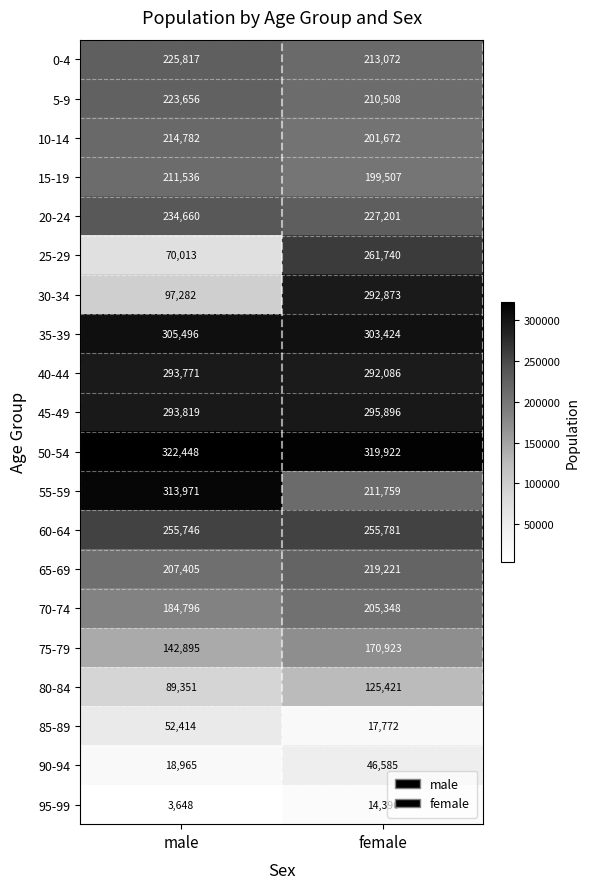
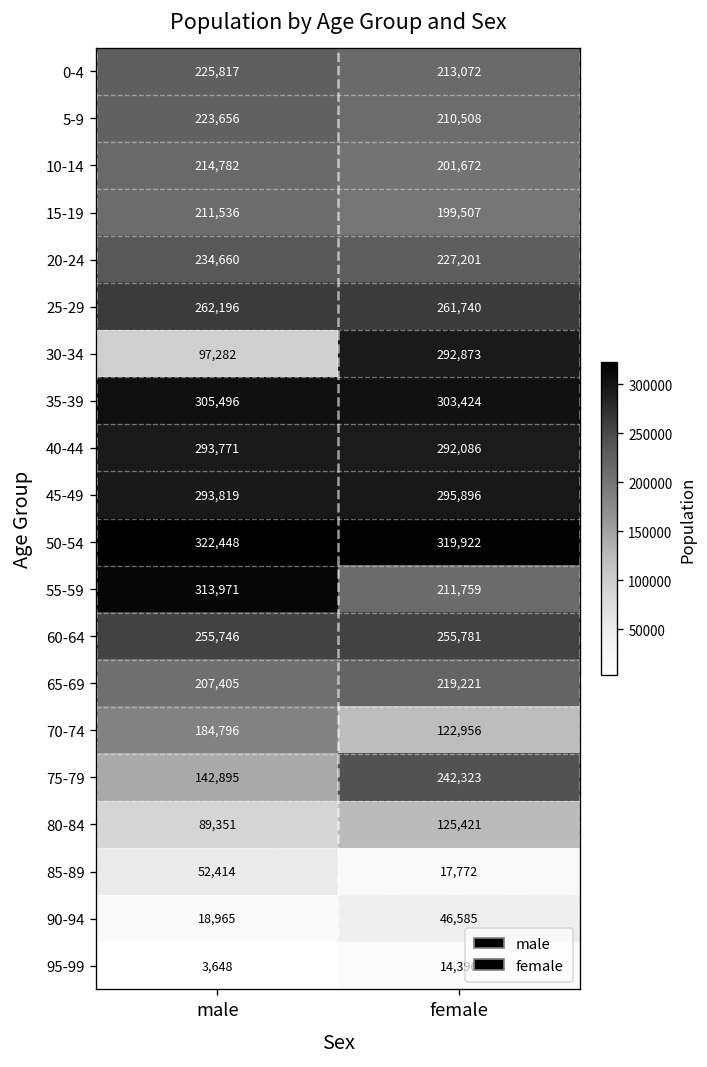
  {
    "0-4": {
      "male": "225,817",
      "female": "213,072"
    },
    "5-9": {
      "male": "223,656",
      "female": "210,508"
    },
    "10-14": {
      "male": "214,782",
      "female": "201,672"
    },
    "15-19": {
      "male": "211,536",
      "female": "199,507"
    },
    "20-24": {
      "male": "234,660",
      "female": "227,201"
    },
    "25-29": {
-     "male": "70,013",
+     "male": "262,196",
      "female": "261,740"
    },
    "30-34": {
      "male": "97,282",
      "female": "292,873"
    },
    "35-39": {
      "male": "305,496",
      "female": "303,424"
    },
    "40-44": {
      "male": "293,771",
      "female": "292,086"
    },
    "45-49": {
      "male": "293,819",
      "female": "295,896"
    },
    "50-54": {
      "male": "322,448",
      "female": "319,922"
    },
    "55-59": {
      "male": "313,971",
      "female": "211,759"
    },
    "60-64": {
      "male": "255,746",
      "female": "255,781"
    },
    "65-69": {
      "male": "207,405",
      "female": "219,221"
    },
    "70-74": {
      "male": "184,796",
-     "female": "205,348"
+     "female": "122,956"
    },
    "75-79": {
      "male": "142,895",
-     "female": "170,923"
+     "female": "242,323"
    },
    "80-84": {
      "male": "89,351",
      "female": "125,421"
    },
    "85-89": {
      "male": "52,414",
      "female": "17,772"
    },
    "90-94": {
      "male": "18,965",
      "female": "46,585"
    },
    "95-99": {
      "male": "3,648"
    }
  }
